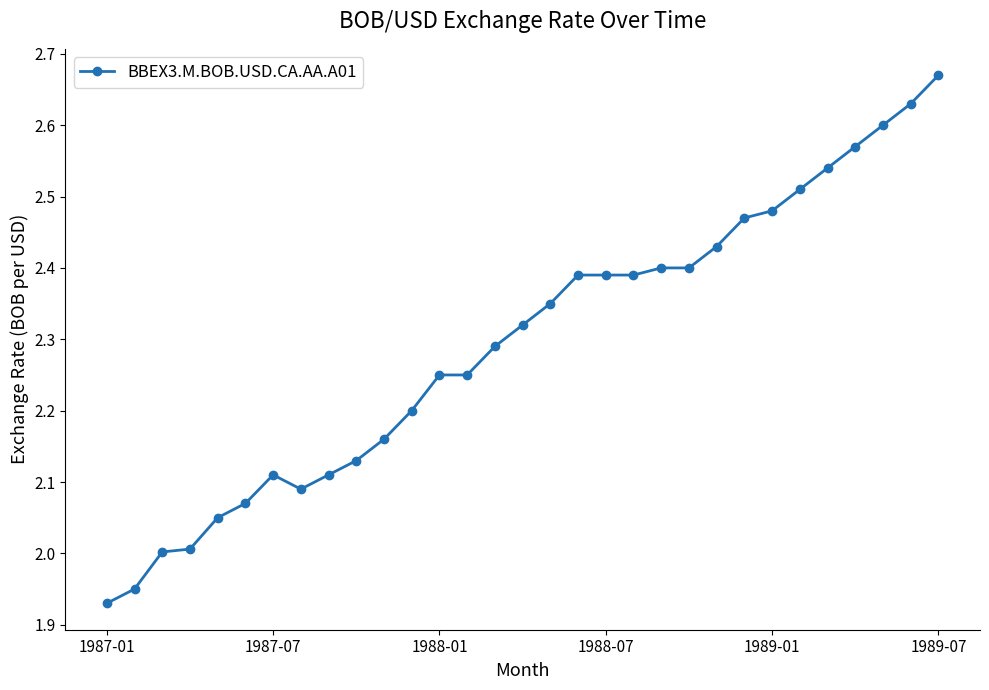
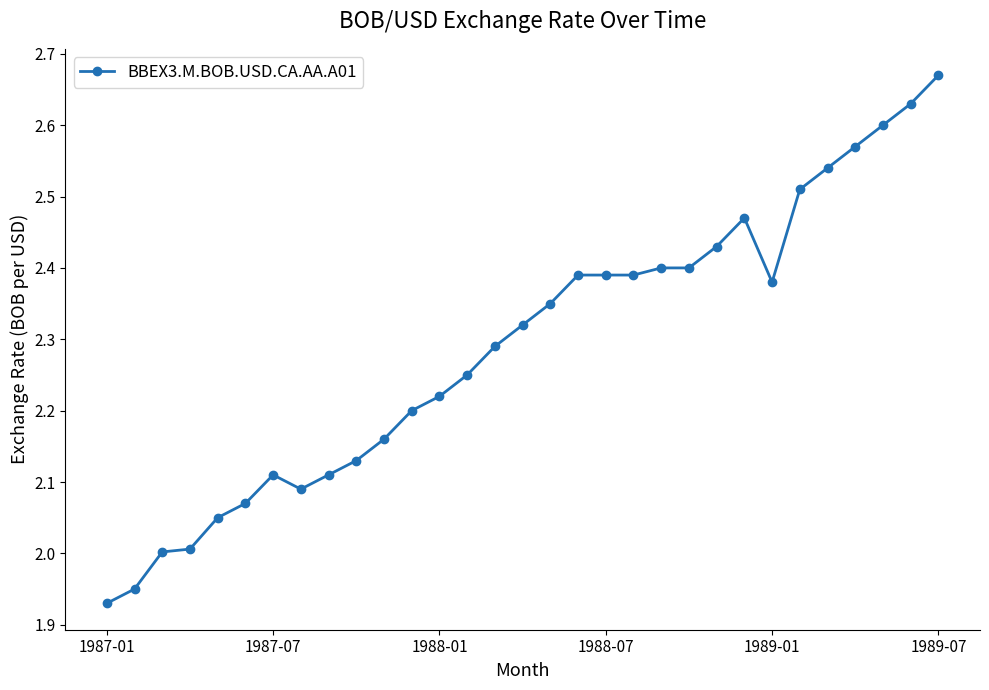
  {
    "1987-01": 1.93,
    "1987-07": 2.11,
-   "1988-01": 2.25,
+   "1988-01": 2.22,
    "1988-07": 2.39,
-   "1989-01": 2.48,
+   "1989-01": 2.38,
    "1989-07": 2.67
  }
